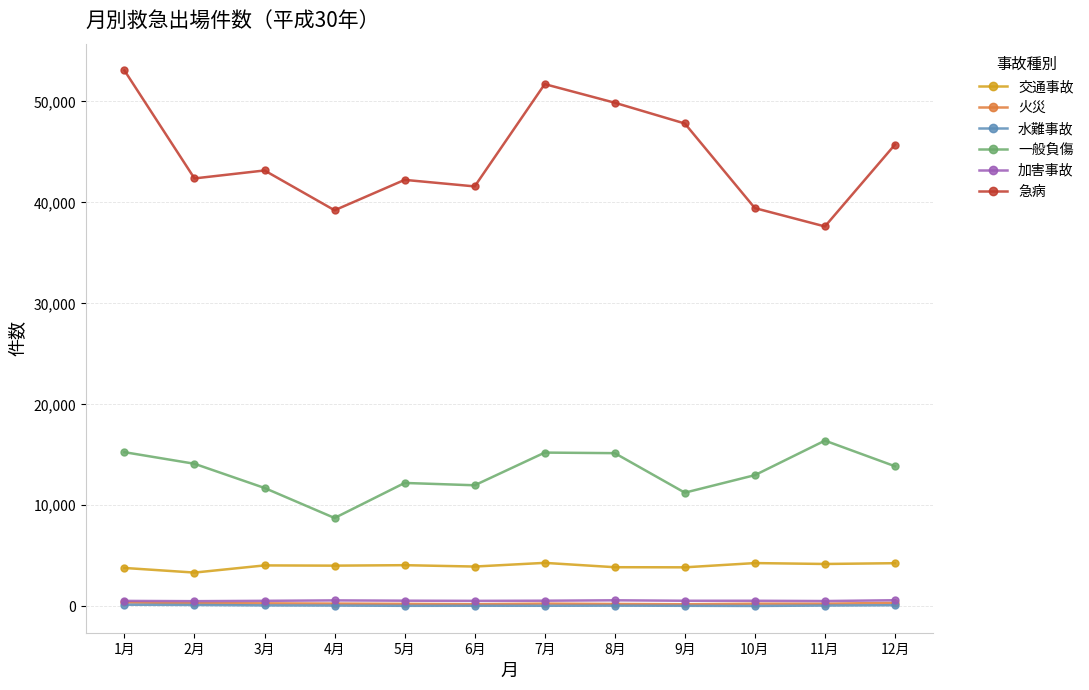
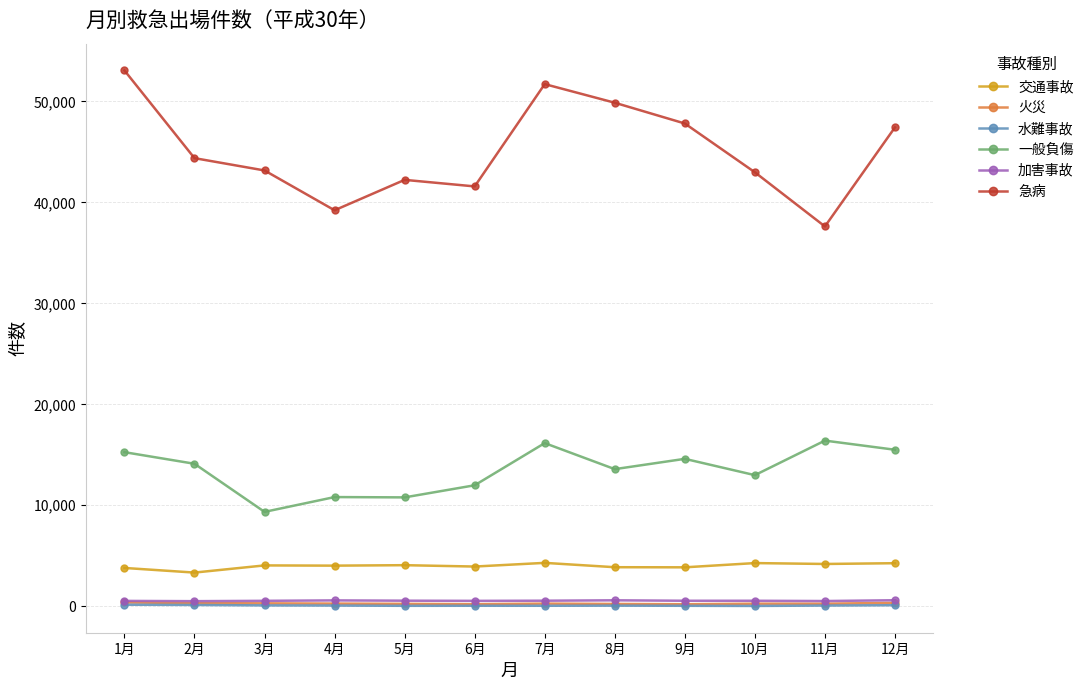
  {
    "一般負傷": {
      "1月": "15,300",
      "2月": "14,100",
-     "3月": "11,700",
-     "4月": "8,700",
-     "5月": "12,200",
+     "3月": "9,300",
+     "4月": "10,800",
+     "5月": "10,800",
      "6月": "12,000",
-     "7月": "15,200",
-     "8月": "15,200",
-     "9月": "11,300",
+     "7月": "16,200",
+     "8月": "13,600",
+     "9月": "14,600",
      "10月": "13,000",
      "11月": "16,400",
-     "12月": "13,900"
+     "12月": "15,500"
    },
    "加害事故": {
      "4月": "600",
      "5月": "600",
      "6月": "500",
      "7月": "600",
      "8月": "600",
      "9月": "500",
      "10月": "500",
      "11月": "500",
      "12月": "600"
    },
    "急病": {
      "1月": "53,100",
-     "2月": "42,400",
+     "2月": "44,400",
      "3月": "43,200",
      "4月": "39,200",
      "5月": "42,200",
      "6月": "41,600",
      "7月": "51,700",
      "8月": "49,900",
      "9月": "47,800",
-     "10月": "39,400",
+     "10月": "43,000",
      "11月": "37,600",
-     "12月": "45,700"
+     "12月": "47,400"
    }
  }
